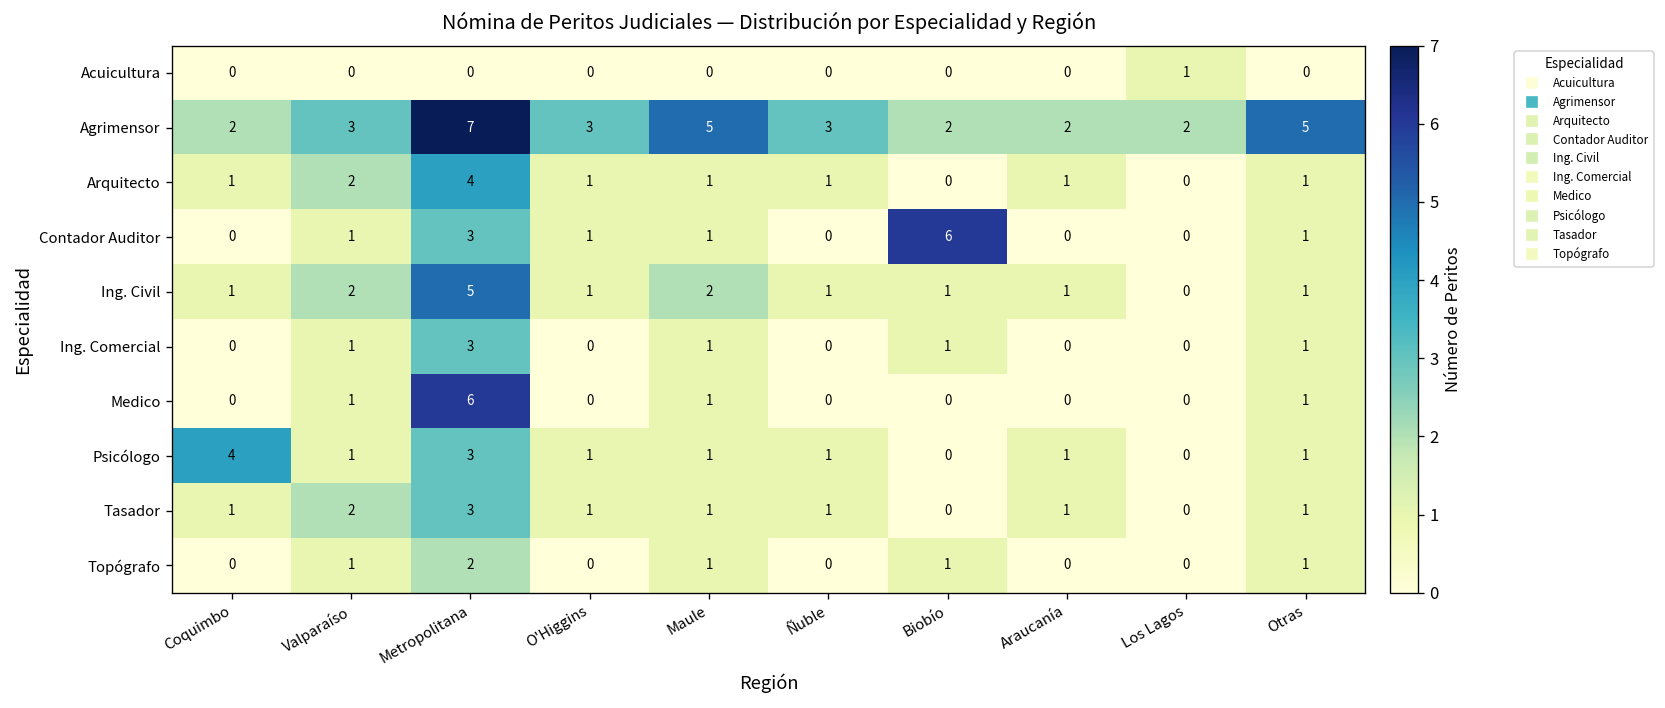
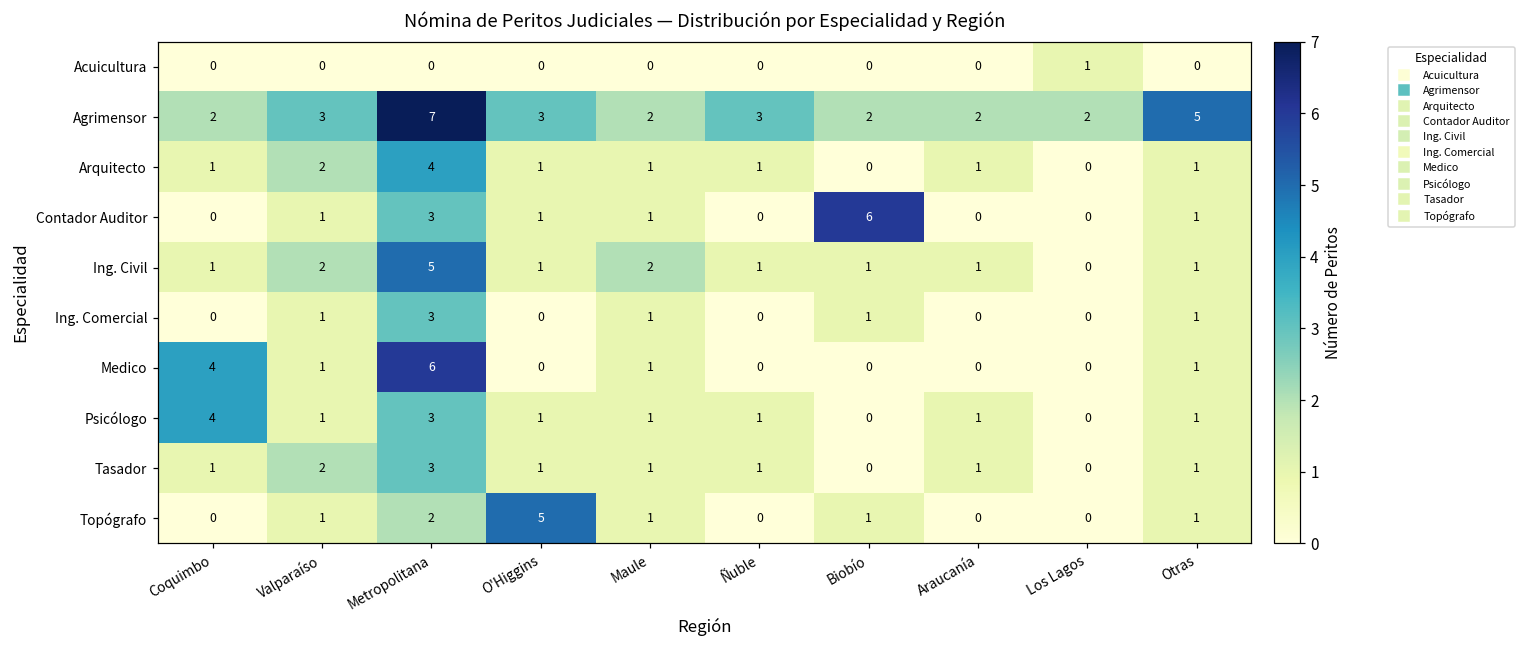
  {
    "Acuicultura": {
      "Coquimbo": 0,
      "Valparaíso": 0,
      "Metropolitana": 0,
      "O'Higgins": 0,
      "Maule": 0,
      "Ñuble": 0,
      "Biobío": 0,
      "Araucanía": 0,
      "Los Lagos": 1,
      "Otras": 0
    },
    "Agrimensor": {
      "Coquimbo": 2,
      "Valparaíso": 3,
      "Metropolitana": 7,
      "O'Higgins": 3,
-     "Maule": 5,
+     "Maule": 2,
      "Ñuble": 3,
      "Biobío": 2,
      "Araucanía": 2,
      "Los Lagos": 2,
      "Otras": 5
    },
    "Arquitecto": {
      "Coquimbo": 1,
      "Valparaíso": 2,
      "Metropolitana": 4,
      "O'Higgins": 1,
      "Maule": 1,
      "Ñuble": 1,
      "Biobío": 0,
      "Araucanía": 1,
      "Los Lagos": 0,
      "Otras": 1
    },
    "Contador Auditor": {
      "Coquimbo": 0,
      "Valparaíso": 1,
      "Metropolitana": 3,
      "O'Higgins": 1,
      "Maule": 1,
      "Ñuble": 0,
      "Biobío": 6,
      "Araucanía": 0,
      "Los Lagos": 0,
      "Otras": 1
    },
    "Ing. Civil": {
      "Coquimbo": 1,
      "Valparaíso": 2,
      "Metropolitana": 5,
      "O'Higgins": 1,
      "Maule": 2,
      "Ñuble": 1,
      "Biobío": 1,
      "Araucanía": 1,
      "Los Lagos": 0,
      "Otras": 1
    },
    "Ing. Comercial": {
      "Coquimbo": 0,
      "Valparaíso": 1,
      "Metropolitana": 3,
      "O'Higgins": 0,
      "Maule": 1,
      "Ñuble": 0,
      "Biobío": 1,
      "Araucanía": 0,
      "Los Lagos": 0,
      "Otras": 1
    },
    "Medico": {
-     "Coquimbo": 0,
+     "Coquimbo": 4,
      "Valparaíso": 1,
      "Metropolitana": 6,
      "O'Higgins": 0,
      "Maule": 1,
      "Ñuble": 0,
      "Biobío": 0,
      "Araucanía": 0,
      "Los Lagos": 0,
      "Otras": 1
    },
    "Psicólogo": {
      "Coquimbo": 4,
      "Valparaíso": 1,
      "Metropolitana": 3,
      "O'Higgins": 1,
      "Maule": 1,
      "Ñuble": 1,
      "Biobío": 0,
      "Araucanía": 1,
      "Los Lagos": 0,
      "Otras": 1
    },
    "Tasador": {
      "Coquimbo": 1,
      "Valparaíso": 2,
      "Metropolitana": 3,
      "O'Higgins": 1,
      "Maule": 1,
      "Ñuble": 1,
      "Biobío": 0,
      "Araucanía": 1,
      "Los Lagos": 0,
      "Otras": 1
    },
    "Topógrafo": {
      "Coquimbo": 0,
      "Valparaíso": 1,
      "Metropolitana": 2,
-     "O'Higgins": 0,
+     "O'Higgins": 5,
      "Maule": 1,
      "Ñuble": 0,
      "Biobío": 1,
      "Araucanía": 0,
      "Los Lagos": 0,
      "Otras": 1
    }
  }
